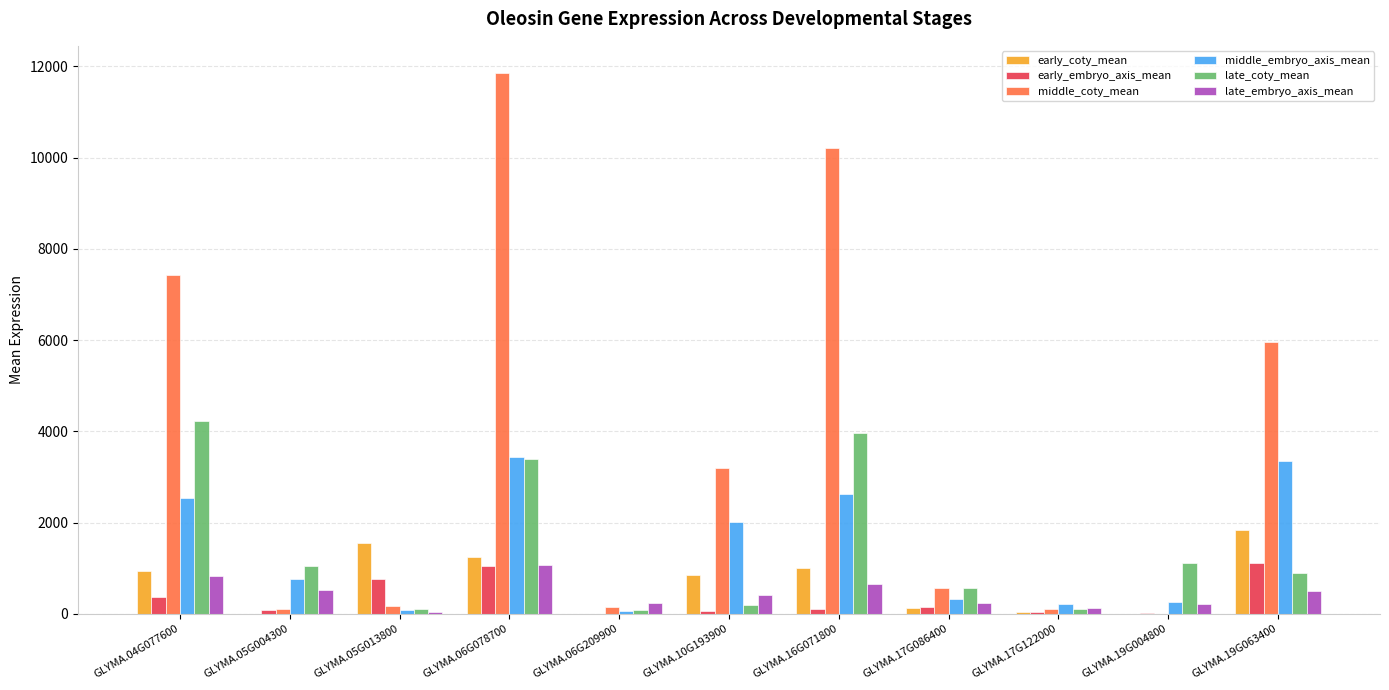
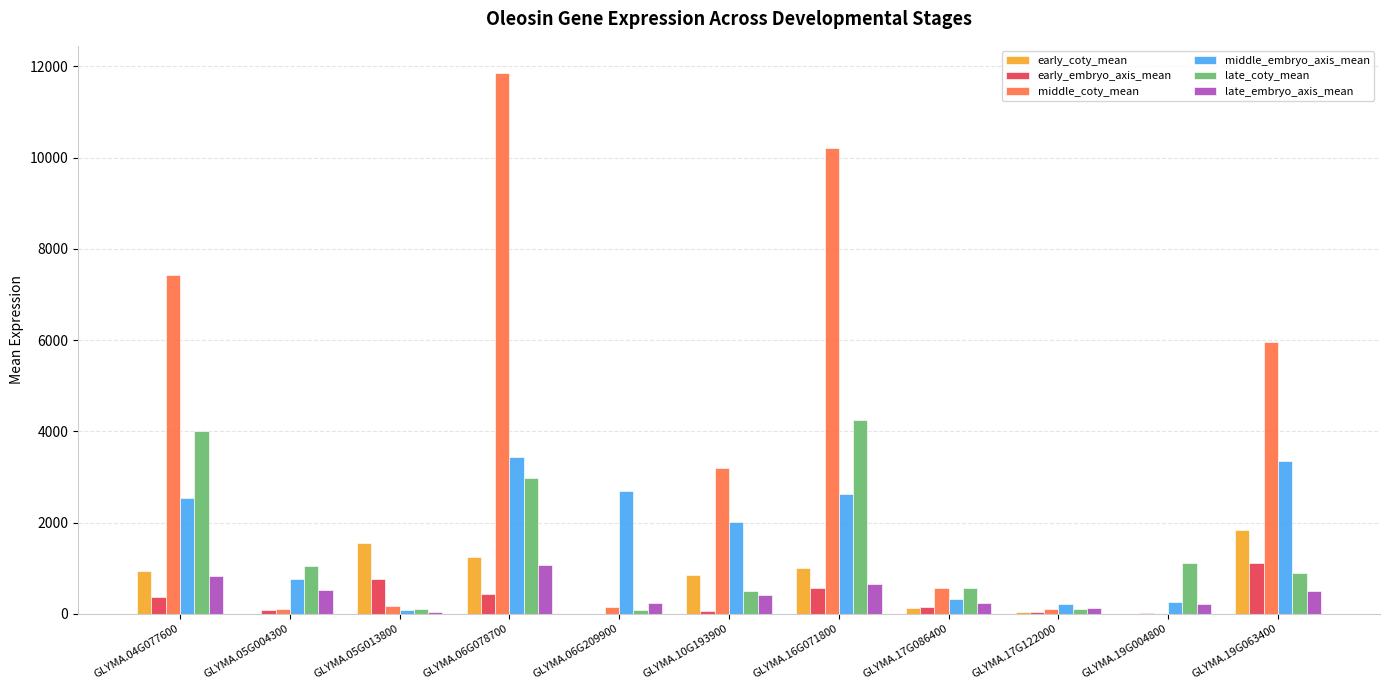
  {
    "early_coty_mean": {
      "GLYMA.04G077600": 900,
      "GLYMA.05G013800": 1500,
      "GLYMA.06G078700": 1300,
      "GLYMA.10G193900": 900,
      "GLYMA.16G071800": 1000,
      "GLYMA.17G086400": 100,
      "GLYMA.19G004800": 0,
      "GLYMA.19G063400": 1800
    },
    "early_embryo_axis_mean": {
      "GLYMA.04G077600": 400,
      "GLYMA.05G004300": 100,
      "GLYMA.05G013800": 800,
-     "GLYMA.06G078700": 1100,
+     "GLYMA.06G078700": 400,
      "GLYMA.10G193900": 100,
-     "GLYMA.16G071800": 100,
+     "GLYMA.16G071800": 600,
      "GLYMA.17G086400": 100,
      "GLYMA.19G063400": 1100
    },
    "middle_coty_mean": {
      "GLYMA.04G077600": 7400,
      "GLYMA.05G004300": 100,
      "GLYMA.05G013800": 200,
      "GLYMA.06G078700": 11900,
      "GLYMA.06G209900": 200,
      "GLYMA.10G193900": 3200,
      "GLYMA.16G071800": 10200,
      "GLYMA.17G086400": 600,
      "GLYMA.17G122000": 100,
      "GLYMA.19G063400": 6000
    },
    "middle_embryo_axis_mean": {
      "GLYMA.04G077600": 2500,
      "GLYMA.05G004300": 800,
      "GLYMA.05G013800": 100,
      "GLYMA.06G078700": 3400,
-     "GLYMA.06G209900": 100,
+     "GLYMA.06G209900": 2700,
      "GLYMA.10G193900": 2000,
      "GLYMA.16G071800": 2600,
      "GLYMA.17G086400": 300,
      "GLYMA.17G122000": 200,
      "GLYMA.19G004800": 300,
      "GLYMA.19G063400": 3300
    },
    "late_coty_mean": {
-     "GLYMA.04G077600": 4200,
+     "GLYMA.04G077600": 4000,
      "GLYMA.05G004300": 1000,
      "GLYMA.05G013800": 100,
-     "GLYMA.06G078700": 3400,
+     "GLYMA.06G078700": 3000,
      "GLYMA.06G209900": 100,
-     "GLYMA.10G193900": 200,
-     "GLYMA.16G071800": 4000,
+     "GLYMA.10G193900": 500,
+     "GLYMA.16G071800": 4200,
      "GLYMA.17G086400": 600,
      "GLYMA.17G122000": 100,
      "GLYMA.19G004800": 1100,
      "GLYMA.19G063400": 900
    },
    "late_embryo_axis_mean": {
      "GLYMA.04G077600": 800,
      "GLYMA.05G004300": 500,
      "GLYMA.06G078700": 1100,
      "GLYMA.06G209900": 200,
      "GLYMA.10G193900": 400,
      "GLYMA.16G071800": 600,
      "GLYMA.17G086400": 200,
      "GLYMA.17G122000": 100,
      "GLYMA.19G004800": 200,
      "GLYMA.19G063400": 500
    }
  }
